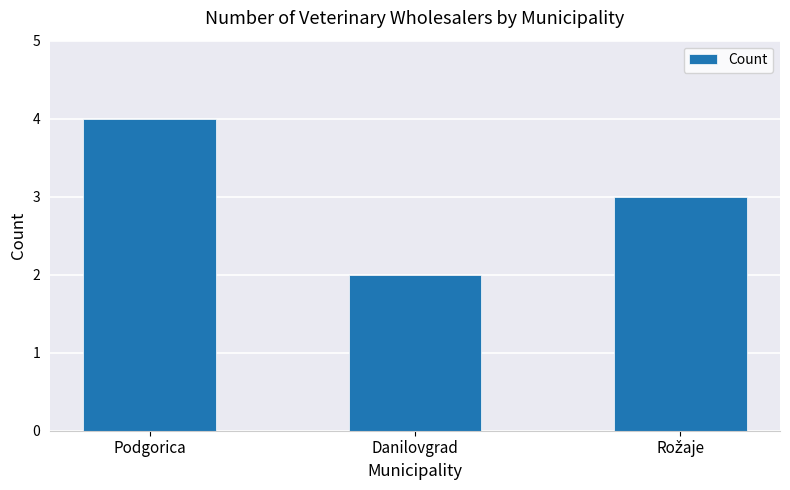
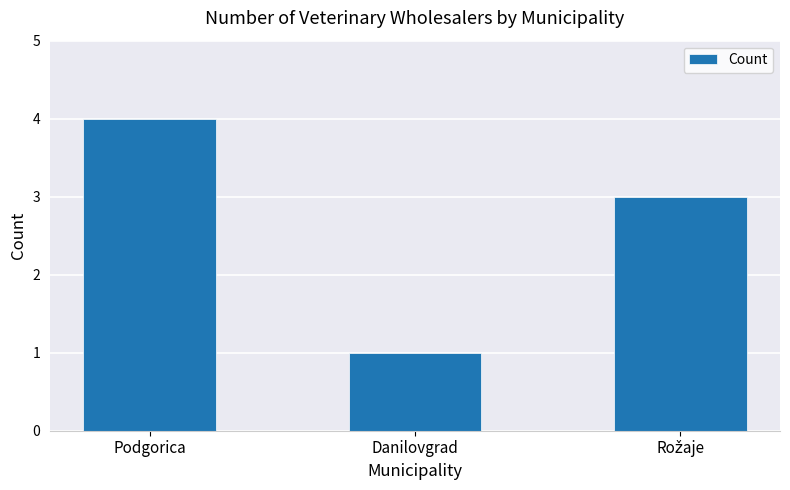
  {
    "Podgorica": 4,
-   "Danilovgrad": 2,
+   "Danilovgrad": 1,
    "Rožaje": 3
  }
